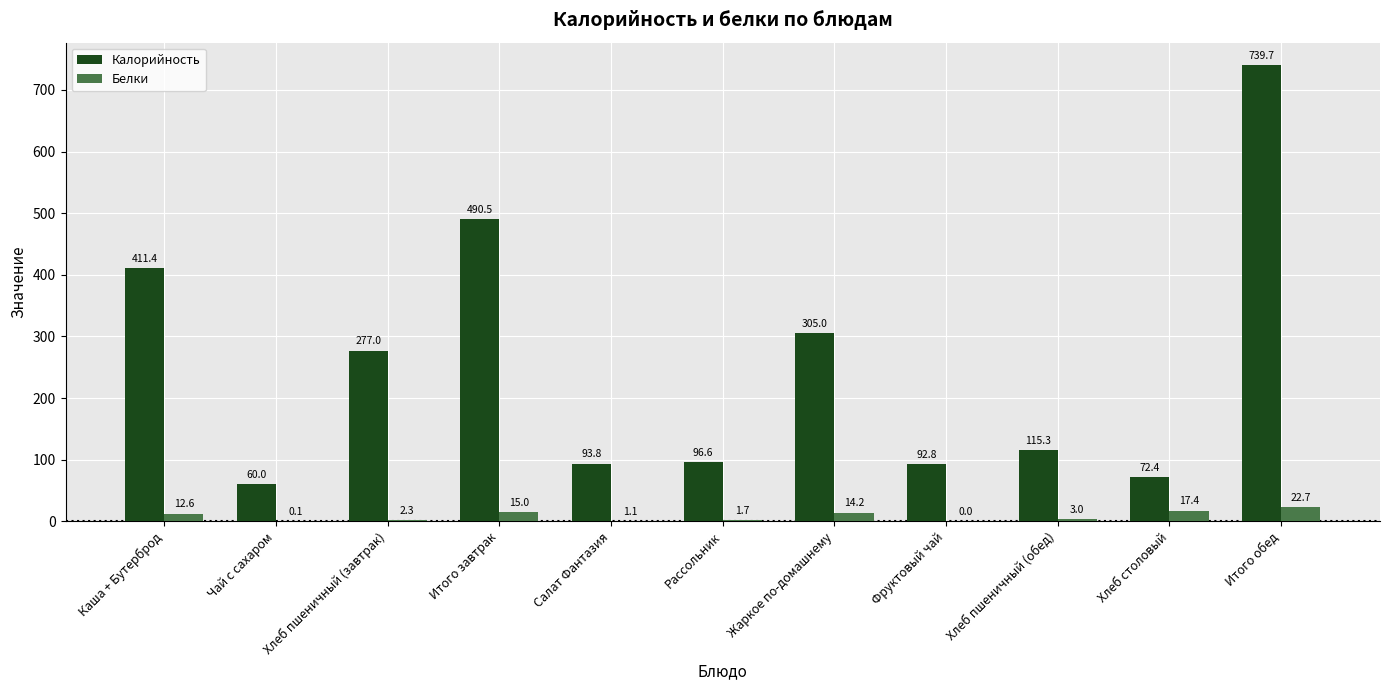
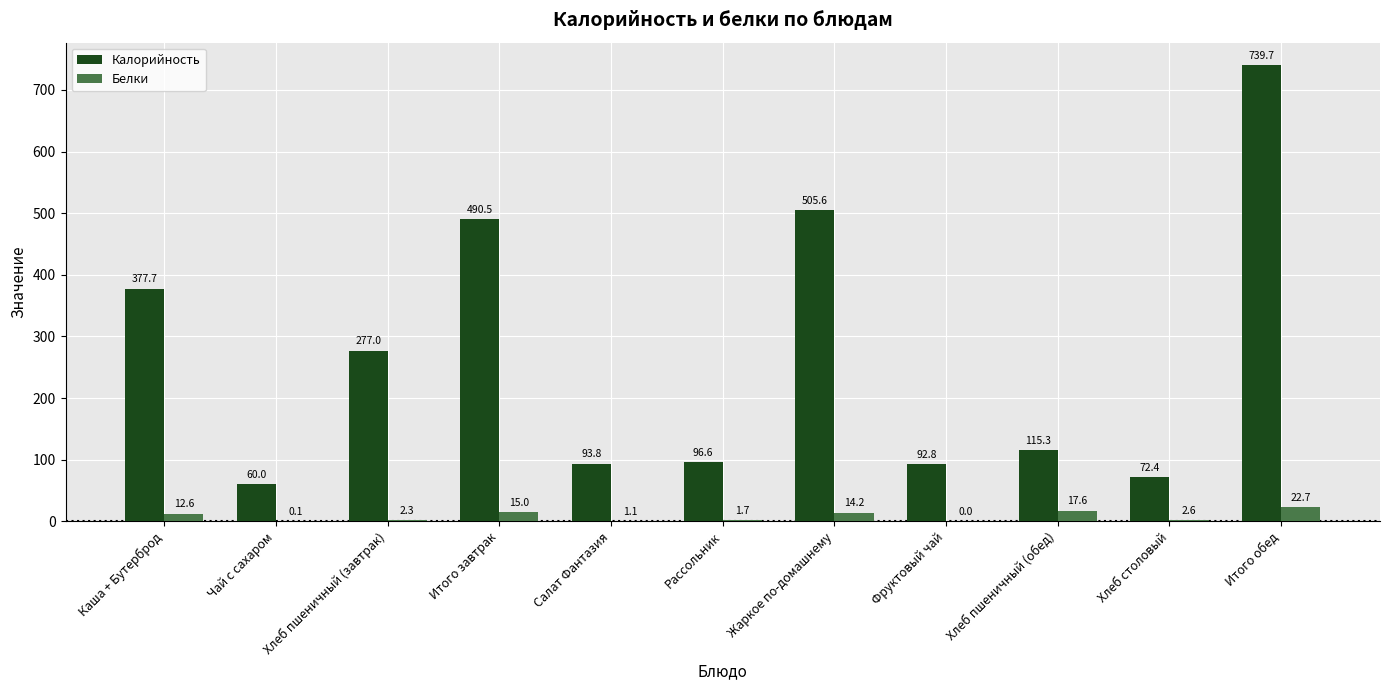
  {
    "Калорийность": {
-     "Каша + Бутерброд": 411.4,
+     "Каша + Бутерброд": 377.7,
      "Чай с сахаром": 60.0,
      "Хлеб пшеничный (завтрак)": 277.0,
      "Итого завтрак": 490.5,
      "Салат Фантазия": 93.8,
      "Рассольник": 96.6,
-     "Жаркое по-домашнему": 305.0,
+     "Жаркое по-домашнему": 505.6,
      "Фруктовый чай": 92.8,
      "Хлеб пшеничный (обед)": 115.3,
      "Хлеб столовый": 72.4,
      "Итого обед": 739.7
    },
    "Белки": {
      "Каша + Бутерброд": 12.6,
      "Чай с сахаром": 0.1,
      "Хлеб пшеничный (завтрак)": 2.3,
      "Итого завтрак": 15.0,
      "Салат Фантазия": 1.1,
      "Рассольник": 1.7,
      "Жаркое по-домашнему": 14.2,
      "Фруктовый чай": 0.0,
-     "Хлеб пшеничный (обед)": 3.0,
-     "Хлеб столовый": 17.4,
+     "Хлеб пшеничный (обед)": 17.6,
+     "Хлеб столовый": 2.6,
      "Итого обед": 22.7
    }
  }
